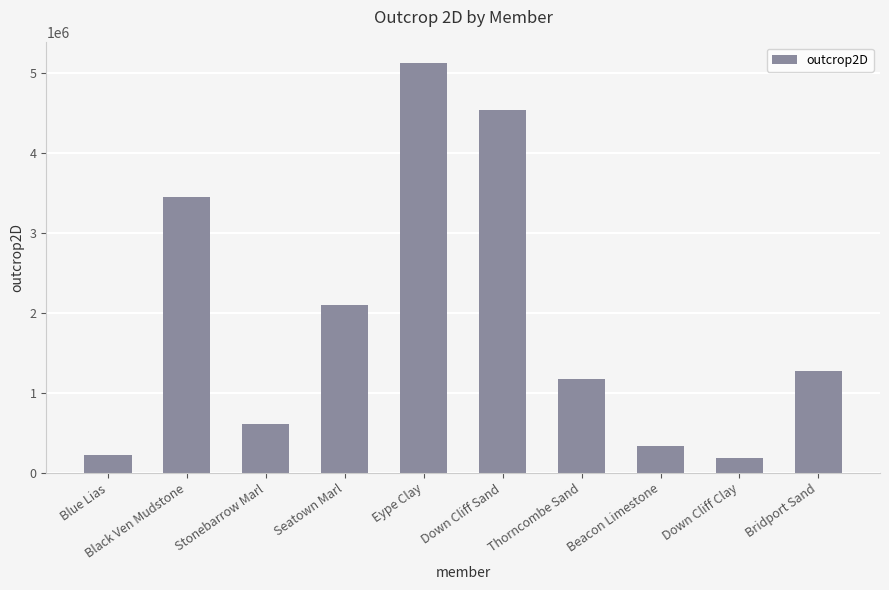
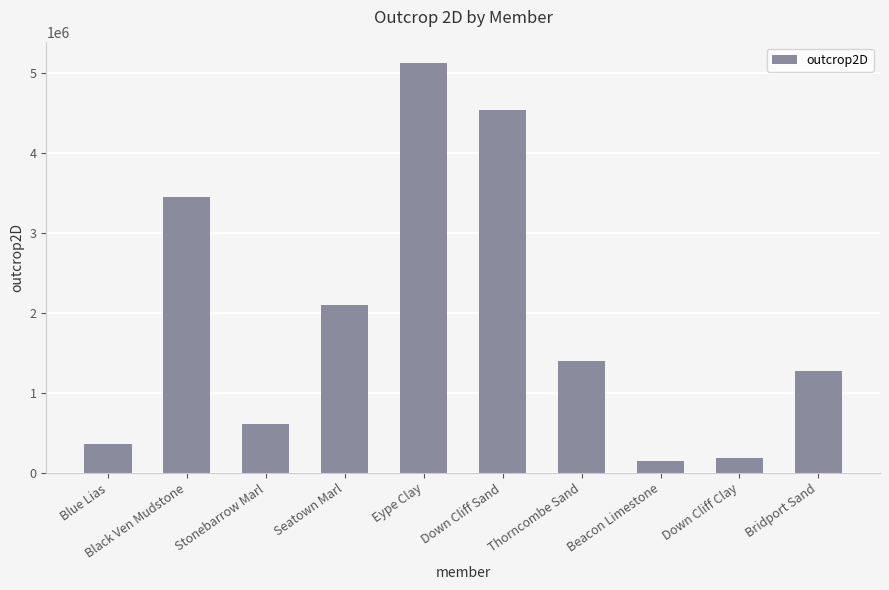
  {
-   "Blue Lias": 200000,
+   "Blue Lias": 400000,
    "Black Ven Mudstone": 3400000,
    "Stonebarrow Marl": 600000,
    "Seatown Marl": 2100000,
    "Eype Clay": 5100000,
    "Down Cliff Sand": 4500000,
-   "Thorncombe Sand": 1200000,
-   "Beacon Limestone": 300000,
+   "Thorncombe Sand": 1400000,
+   "Beacon Limestone": 100000,
    "Down Cliff Clay": 200000,
    "Bridport Sand": 1300000
  }
